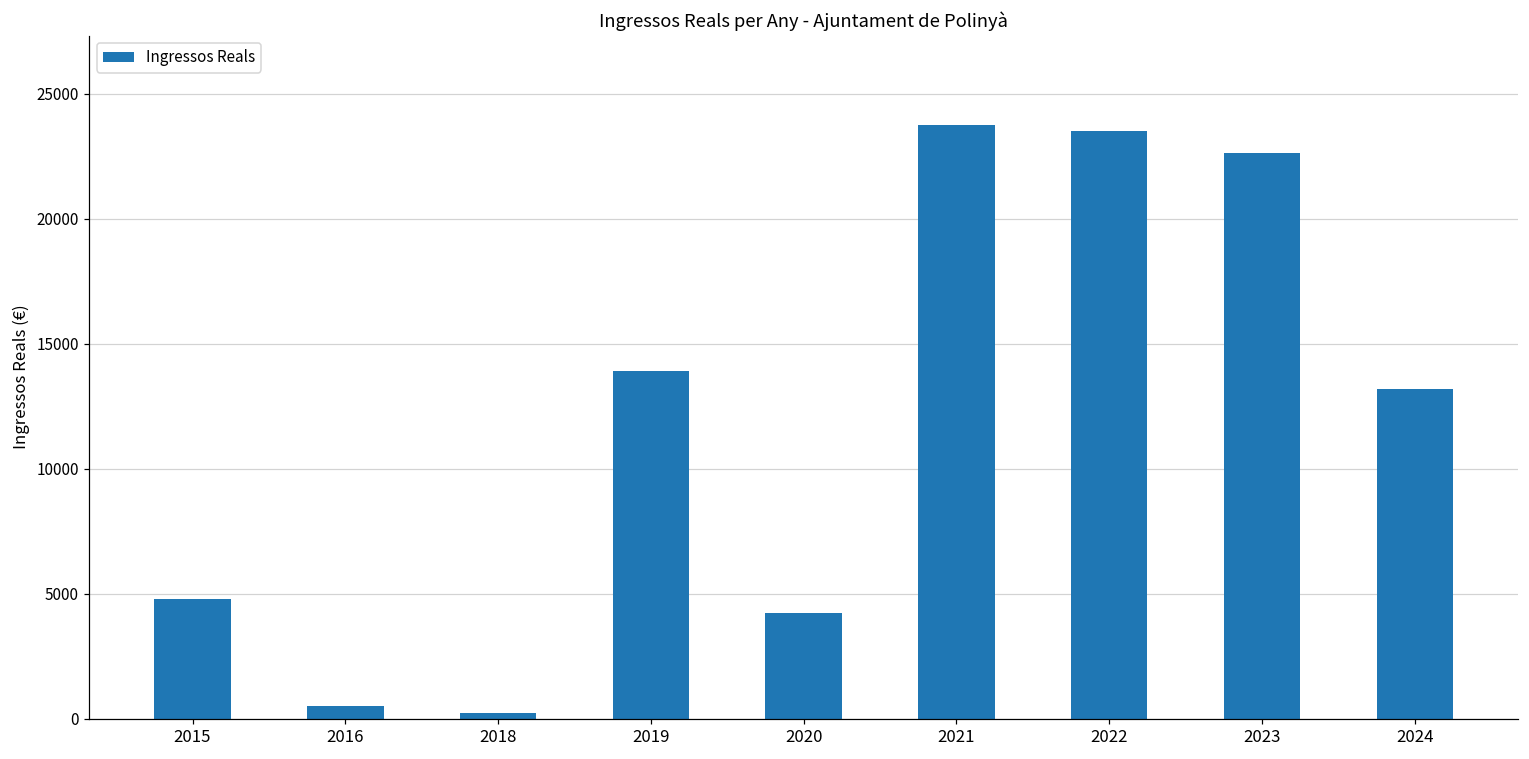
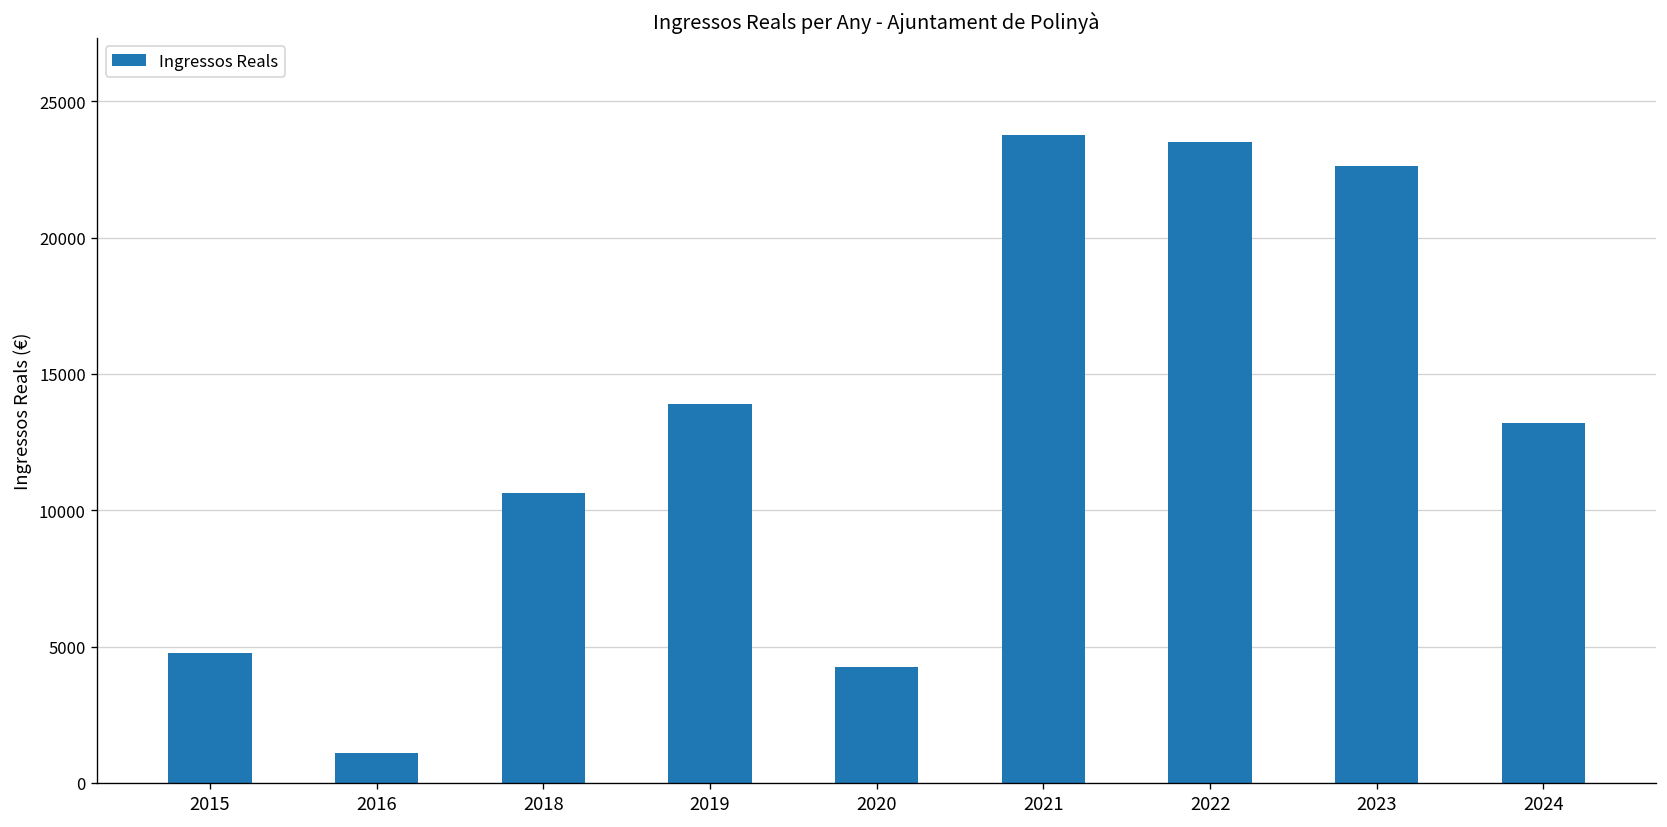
  {
    "2015": 4800,
-   "2016": 500,
-   "2018": 200,
+   "2016": 1100,
+   "2018": 10600,
    "2019": 13900,
    "2020": 4200,
    "2021": 23800,
    "2022": 23500,
    "2023": 22600,
    "2024": 13200
  }
